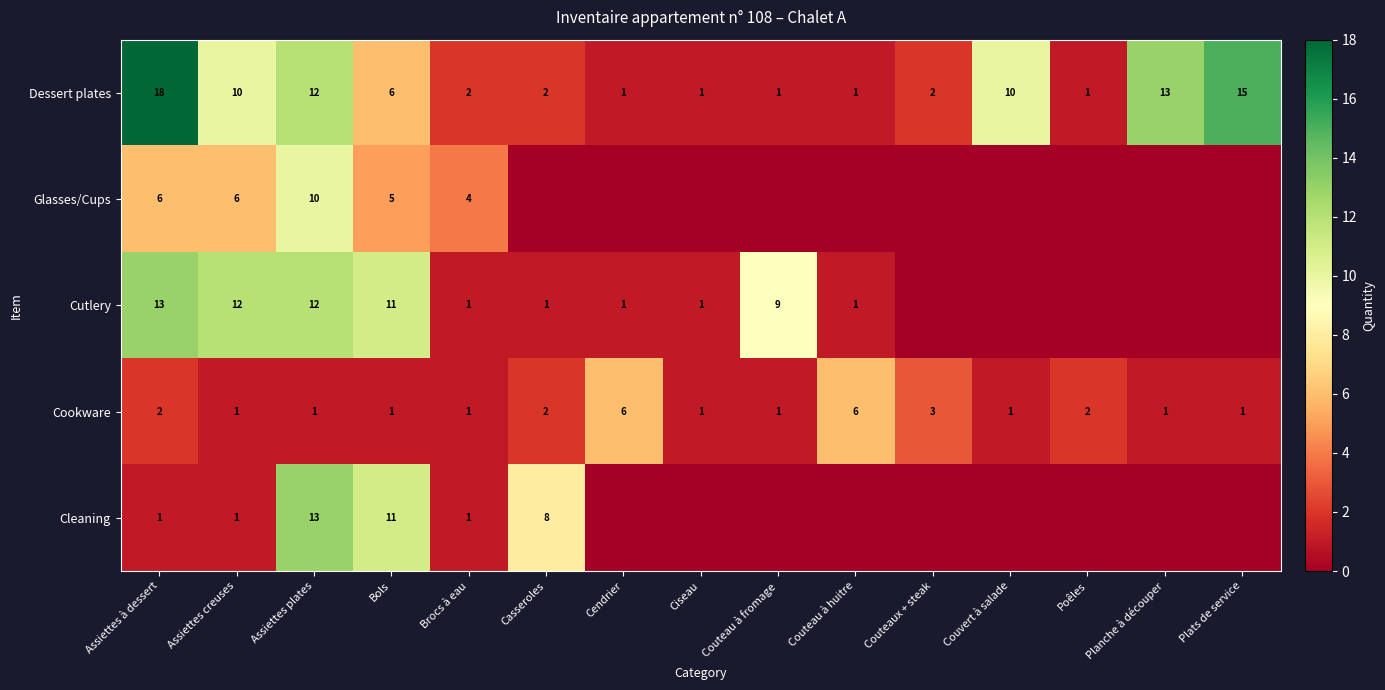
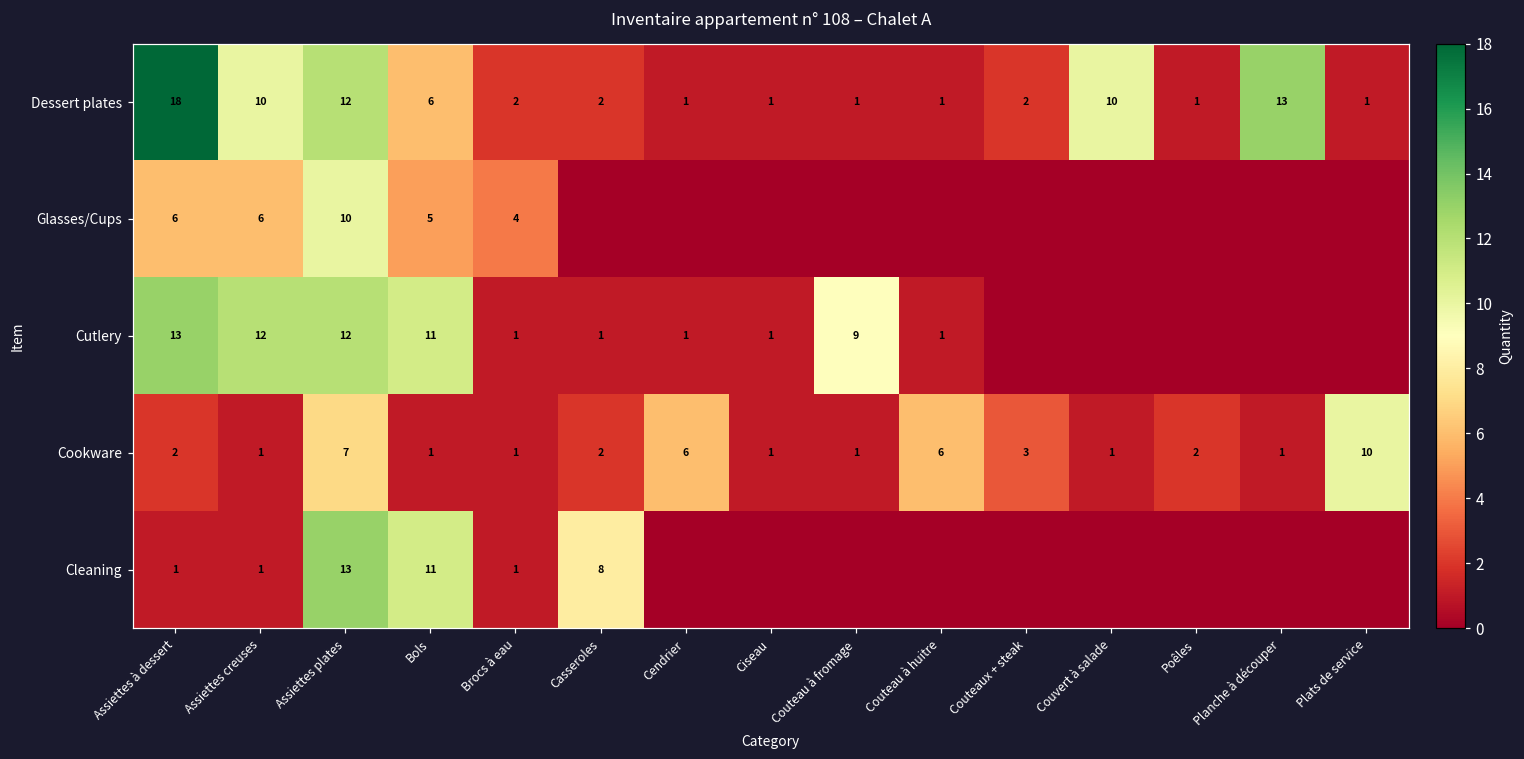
  {
    "Dessert plates": {
      "Assiettes à dessert": 18,
      "Assiettes creuses": 10,
      "Assiettes plates": 12,
      "Bols": 6,
      "Brocs à eau": 2,
      "Casseroles": 2,
      "Cendrier": 1,
      "Ciseau": 1,
      "Couteau à fromage": 1,
      "Couteau à huitre": 1,
      "Couteaux + steak": 2,
      "Couvert à salade": 10,
      "Poêles": 1,
      "Planche à découper": 13,
-     "Plats de service": 15
+     "Plats de service": 1
    },
    "Glasses/Cups": {
      "Assiettes à dessert": 6,
      "Assiettes creuses": 6,
      "Assiettes plates": 10,
      "Bols": 5,
      "Brocs à eau": 4
    },
    "Cutlery": {
      "Assiettes à dessert": 13,
      "Assiettes creuses": 12,
      "Assiettes plates": 12,
      "Bols": 11,
      "Brocs à eau": 1,
      "Casseroles": 1,
      "Cendrier": 1,
      "Ciseau": 1,
      "Couteau à fromage": 9,
      "Couteau à huitre": 1
    },
    "Cookware": {
      "Assiettes à dessert": 2,
      "Assiettes creuses": 1,
-     "Assiettes plates": 1,
+     "Assiettes plates": 7,
      "Bols": 1,
      "Brocs à eau": 1,
      "Casseroles": 2,
      "Cendrier": 6,
      "Ciseau": 1,
      "Couteau à fromage": 1,
      "Couteau à huitre": 6,
      "Couteaux + steak": 3,
      "Couvert à salade": 1,
      "Poêles": 2,
      "Planche à découper": 1,
-     "Plats de service": 1
+     "Plats de service": 10
    },
    "Cleaning": {
      "Assiettes à dessert": 1,
      "Assiettes creuses": 1,
      "Assiettes plates": 13,
      "Bols": 11,
      "Brocs à eau": 1,
      "Casseroles": 8
    }
  }
